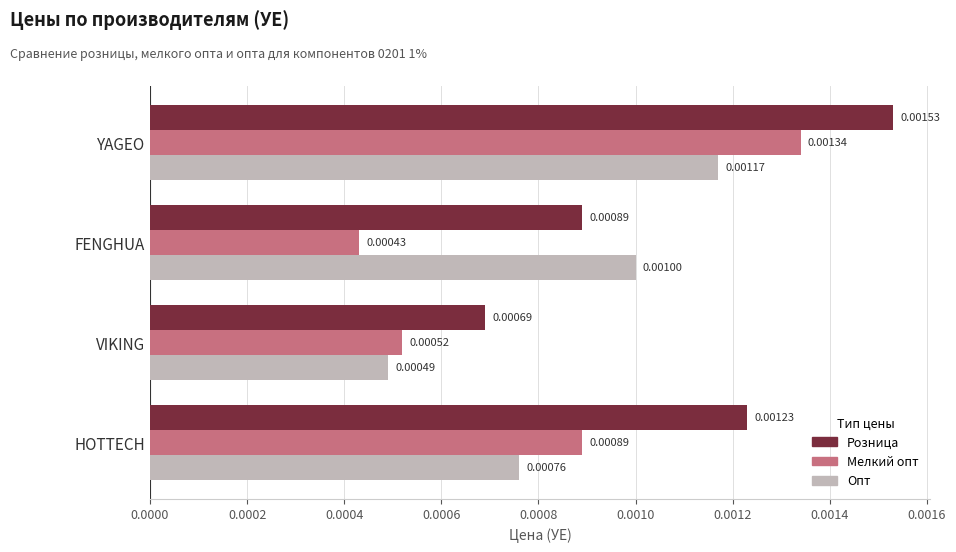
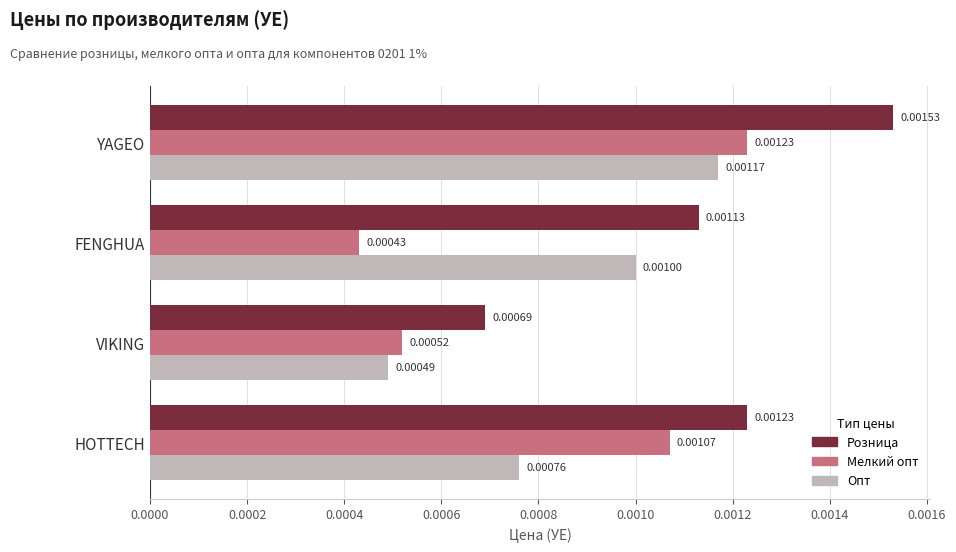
  {
    "Розница": {
      "YAGEO": 0.00153,
-     "FENGHUA": 0.00089,
+     "FENGHUA": 0.00113,
      "VIKING": 0.00069,
      "HOTTECH": 0.00123
    },
    "Мелкий опт": {
-     "YAGEO": 0.00134,
+     "YAGEO": 0.00123,
      "FENGHUA": 0.00043,
      "VIKING": 0.00052,
-     "HOTTECH": 0.00089
+     "HOTTECH": 0.00107
    },
    "Опт": {
      "YAGEO": 0.00117,
      "FENGHUA": 0.00100,
      "VIKING": 0.00049,
      "HOTTECH": 0.00076
    }
  }
